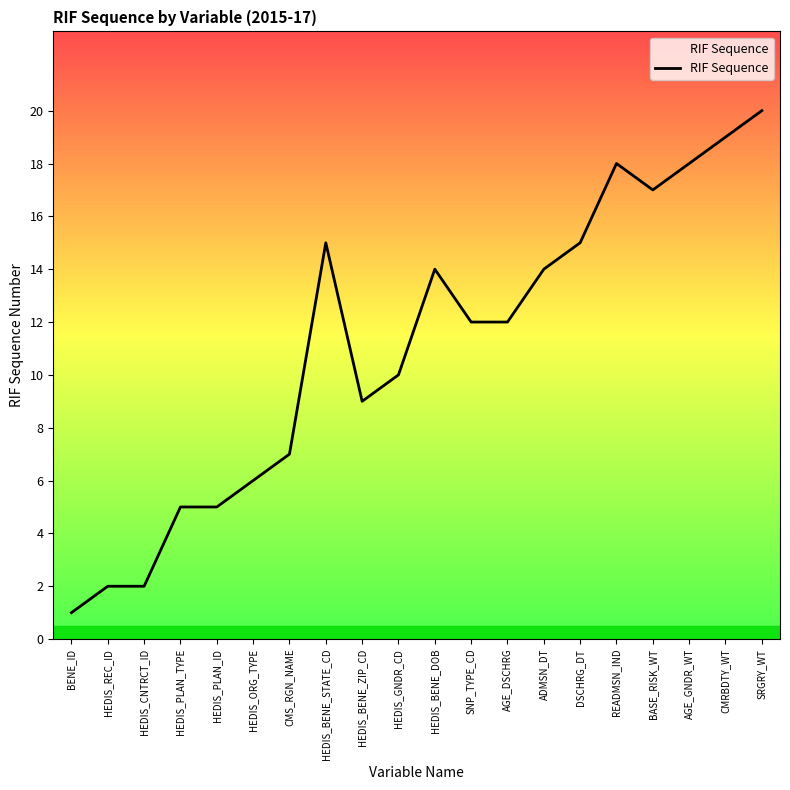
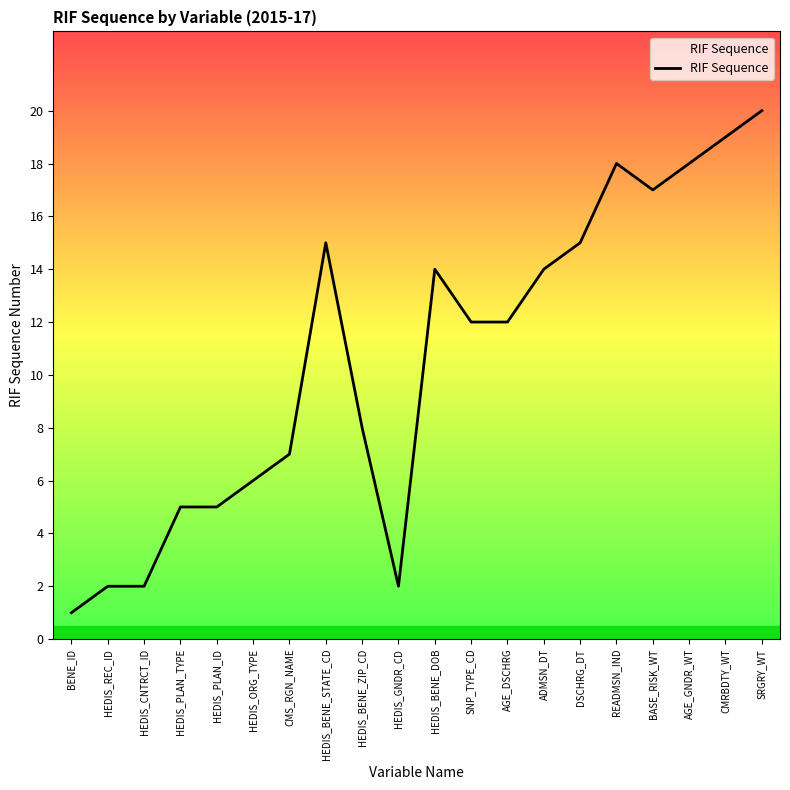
  {
    "BENE_ID": 1,
    "HEDIS_REC_ID": 2,
    "HEDIS_CNTRCT_ID": 2,
    "HEDIS_PLAN_TYPE": 5,
    "HEDIS_PLAN_ID": 5,
    "HEDIS_ORG_TYPE": 6,
    "CMS_RGN_NAME": 7,
    "HEDIS_BENE_STATE_CD": 15,
-   "HEDIS_BENE_ZIP_CD": 9,
-   "HEDIS_GNDR_CD": 10,
+   "HEDIS_BENE_ZIP_CD": 8,
+   "HEDIS_GNDR_CD": 2,
    "HEDIS_BENE_DOB": 14,
    "SNP_TYPE_CD": 12,
    "AGE_DSCHRG": 12,
    "ADMSN_DT": 14,
    "DSCHRG_DT": 15,
    "READMSN_IND": 18,
    "BASE_RISK_WT": 17,
    "AGE_GNDR_WT": 18,
    "CMRBDTY_WT": 19,
    "SRGRY_WT": 20
  }
